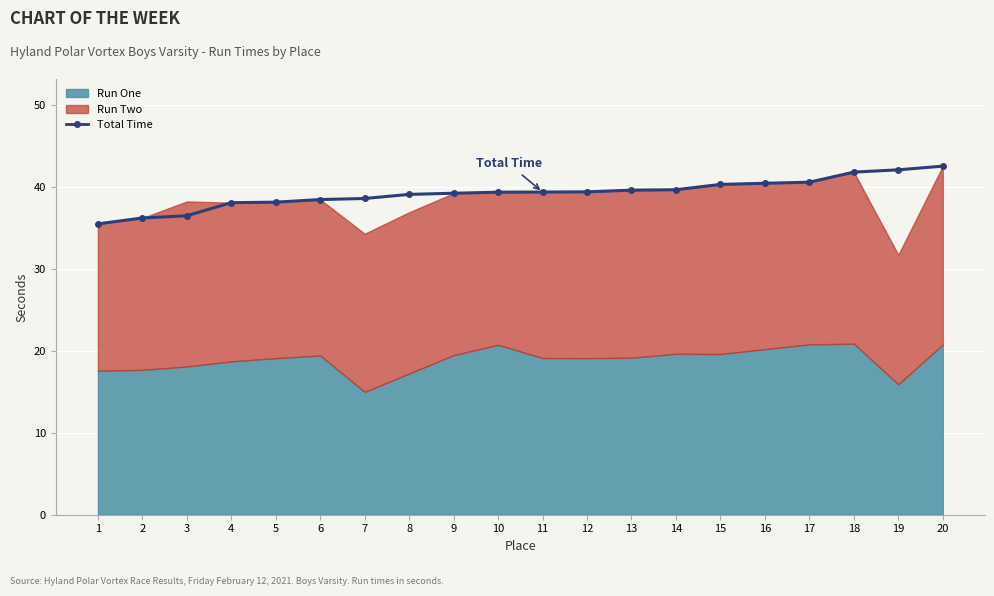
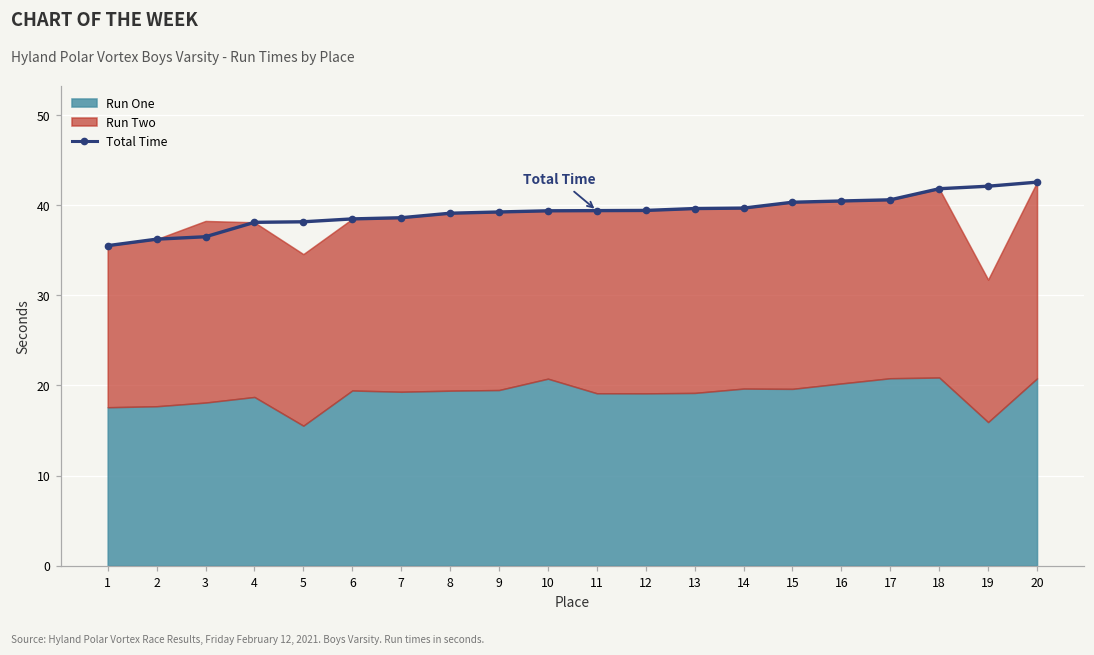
  {
    "Run One": {
      "1": 18,
      "2": 18,
      "3": 18,
      "4": 19,
-     "5": 19,
+     "5": 16,
      "6": 19,
-     "7": 15,
-     "8": 17,
+     "7": 19,
+     "8": 19,
      "9": 19,
      "10": 21,
      "11": 19,
      "12": 19,
      "13": 19,
      "14": 20,
      "15": 20,
      "16": 20,
      "17": 21,
      "18": 21,
      "19": 16,
      "20": 21
    },
    "Total Time": {
      "3": 37,
      "19": 42
    },
    "Run Two": {
      "3": 20,
      "19": 16
    }
  }
